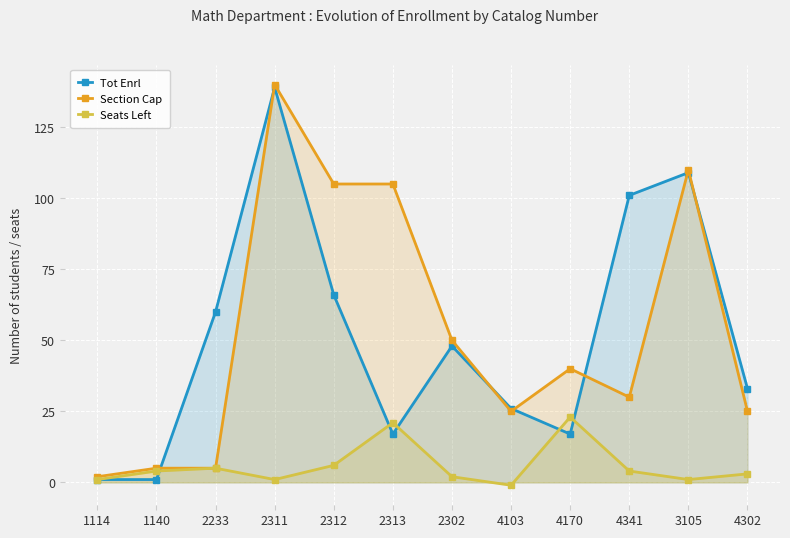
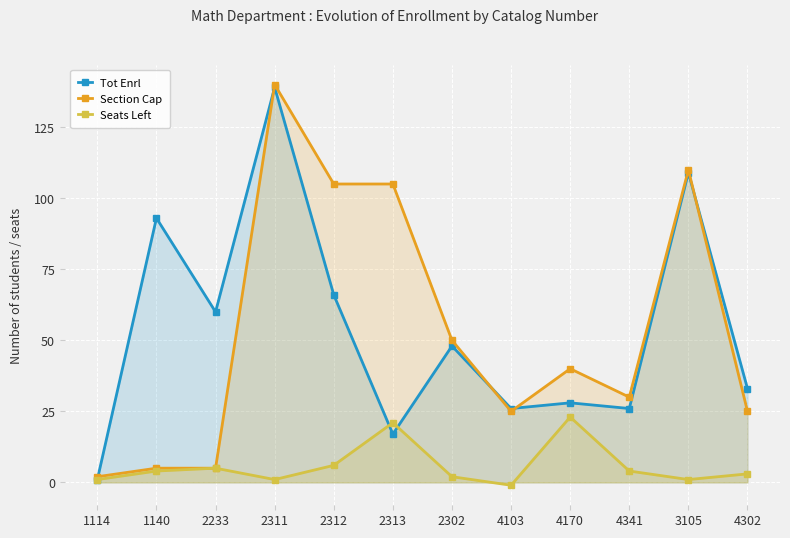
  {
    "Tot Enrl": {
-     "1140": 1,
+     "1140": 93,
      "2233": 60,
      "2311": 139,
      "2312": 66,
      "2313": 17,
      "2302": 48,
      "4103": 26,
-     "4170": 17,
-     "4341": 101,
+     "4170": 28,
+     "4341": 26,
      "3105": 109,
      "4302": 33
    }
  }
